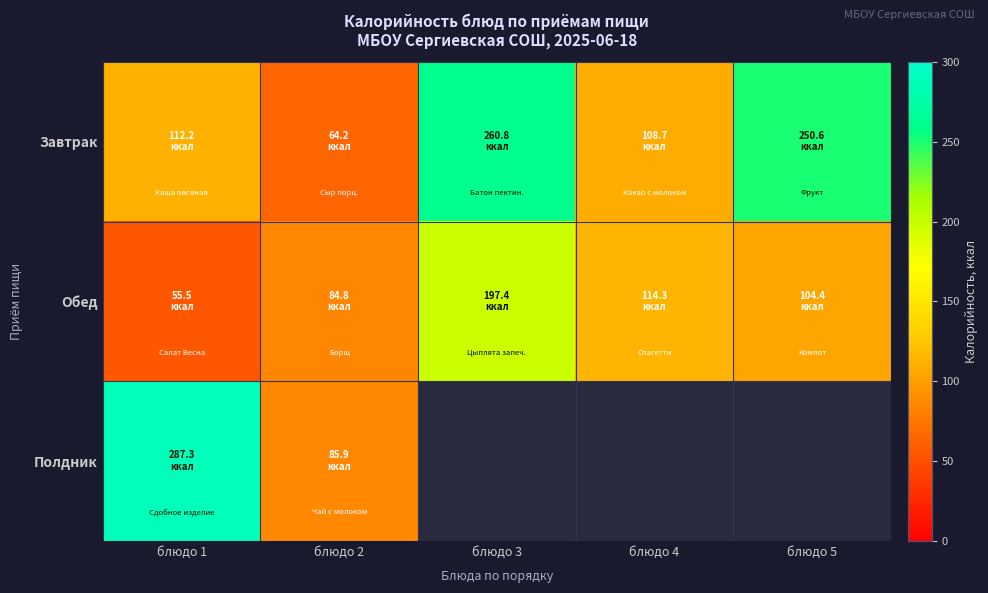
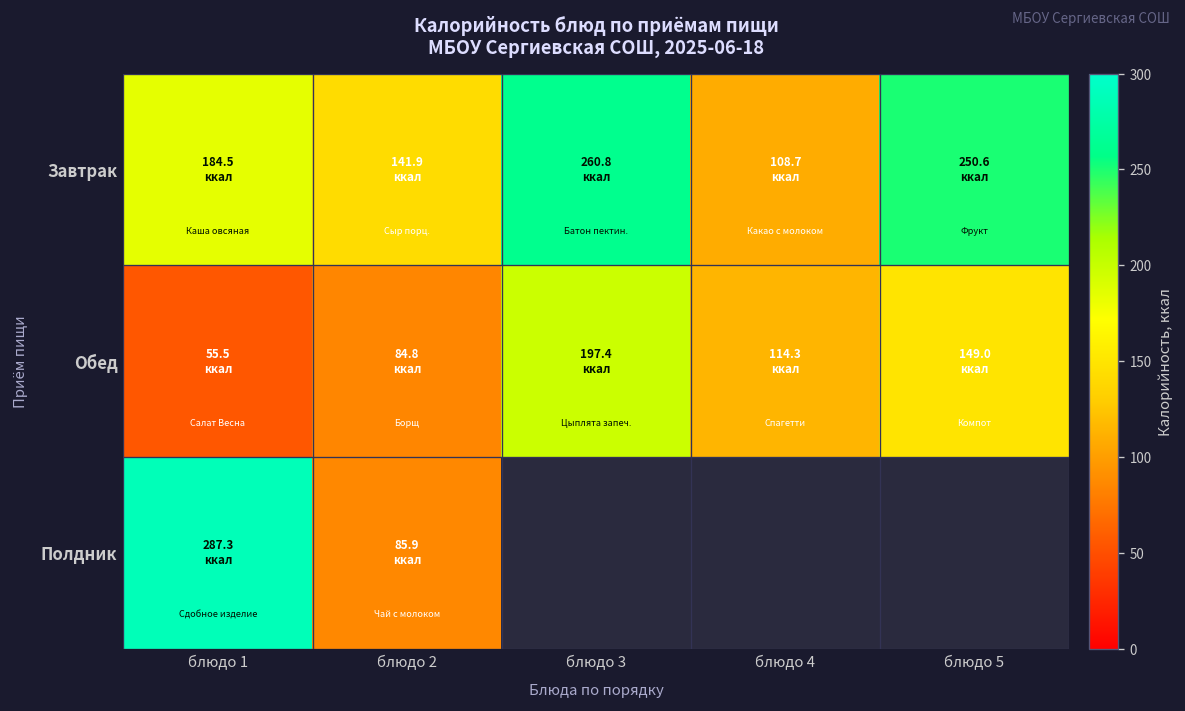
  {
    "Завтрак": {
-     "блюдо 1": 112.2,
-     "блюдо 2": 64.2
+     "блюдо 1": 184.5,
+     "блюдо 2": 141.9
    },
    "Обед": {
-     "блюдо 5": 104.4
+     "блюдо 5": 149.0
    }
  }
